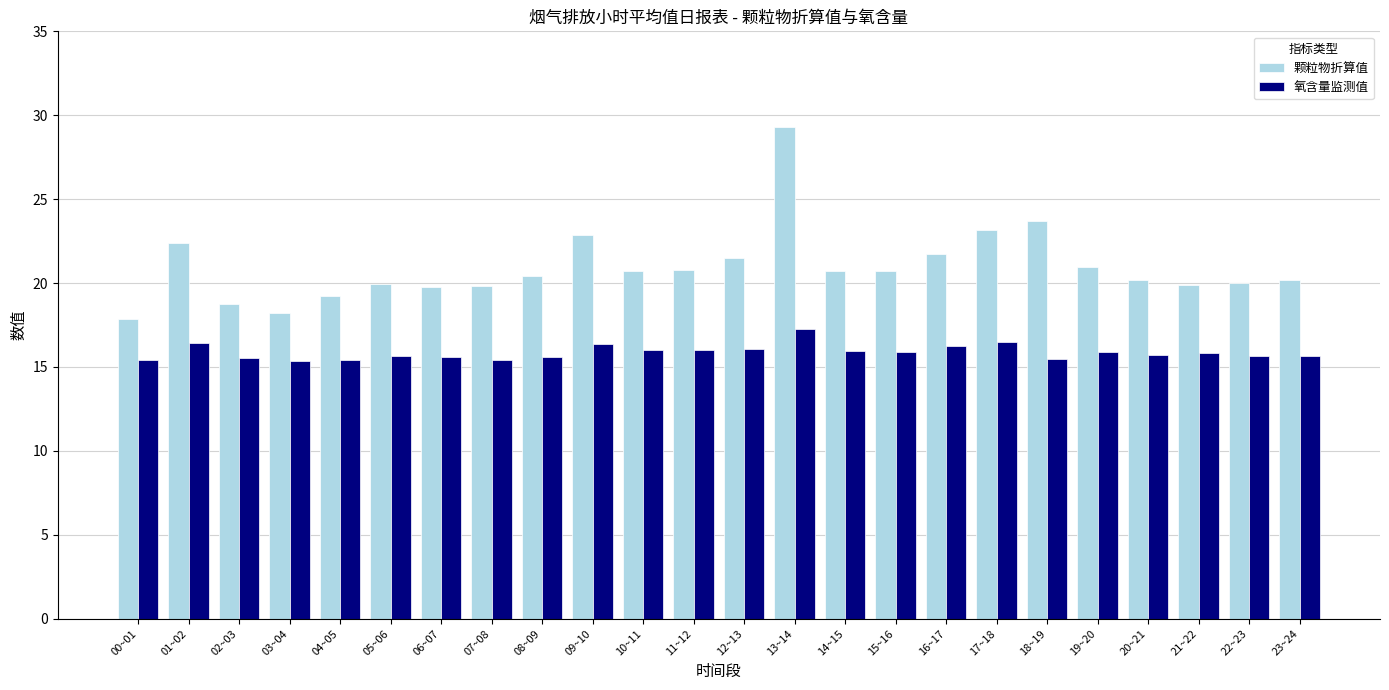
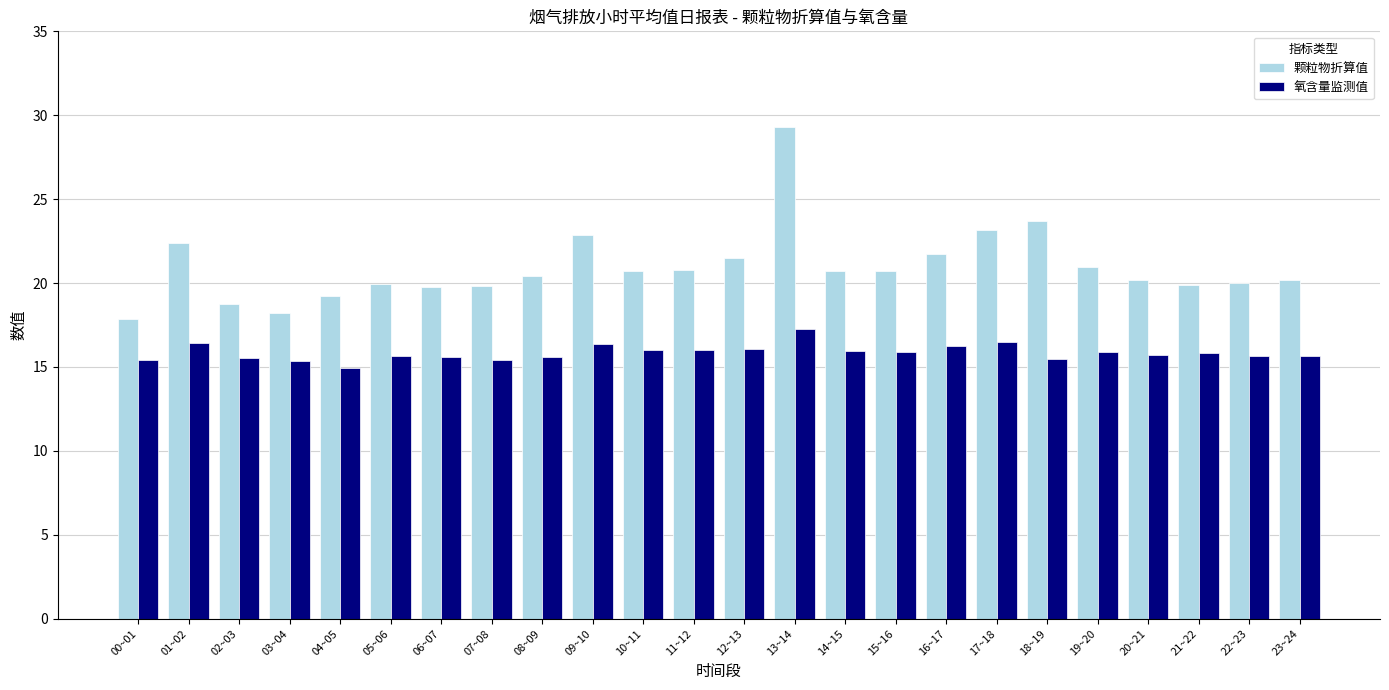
  {
    "颗粒物折算值": {
      "00~01": 17.9,
      "01~02": 22.4,
      "02~03": 18.8,
      "03~04": 18.2,
      "04~05": 19.2,
      "05~06": 19.9,
      "06~07": 19.8,
      "07~08": 19.8,
      "08~09": 20.5,
      "09~10": 22.9,
      "10~11": 20.7,
      "11~12": 20.8,
      "12~13": 21.5,
      "13~14": 29.3,
      "14~15": 20.7,
      "15~16": 20.7,
      "16~17": 21.7,
      "17~18": 23.2,
      "18~19": 23.7,
      "19~20": 20.9,
      "20~21": 20.2,
      "21~22": 19.9,
      "22~23": 20.0,
      "23~24": 20.2
    },
    "氧含量监测值": {
      "00~01": 15.4,
      "01~02": 16.5,
      "02~03": 15.5,
      "03~04": 15.4,
-     "04~05": 15.4,
+     "04~05": 14.9,
      "05~06": 15.6,
      "06~07": 15.6,
      "07~08": 15.4,
      "08~09": 15.6,
      "09~10": 16.4,
      "10~11": 16.0,
      "11~12": 16.0,
      "12~13": 16.1,
      "13~14": 17.2,
      "14~15": 16.0,
      "15~16": 15.9,
      "16~17": 16.3,
      "17~18": 16.5,
      "18~19": 15.4,
      "19~20": 15.9,
      "20~21": 15.7,
      "21~22": 15.8,
      "22~23": 15.6,
      "23~24": 15.7
    }
  }
